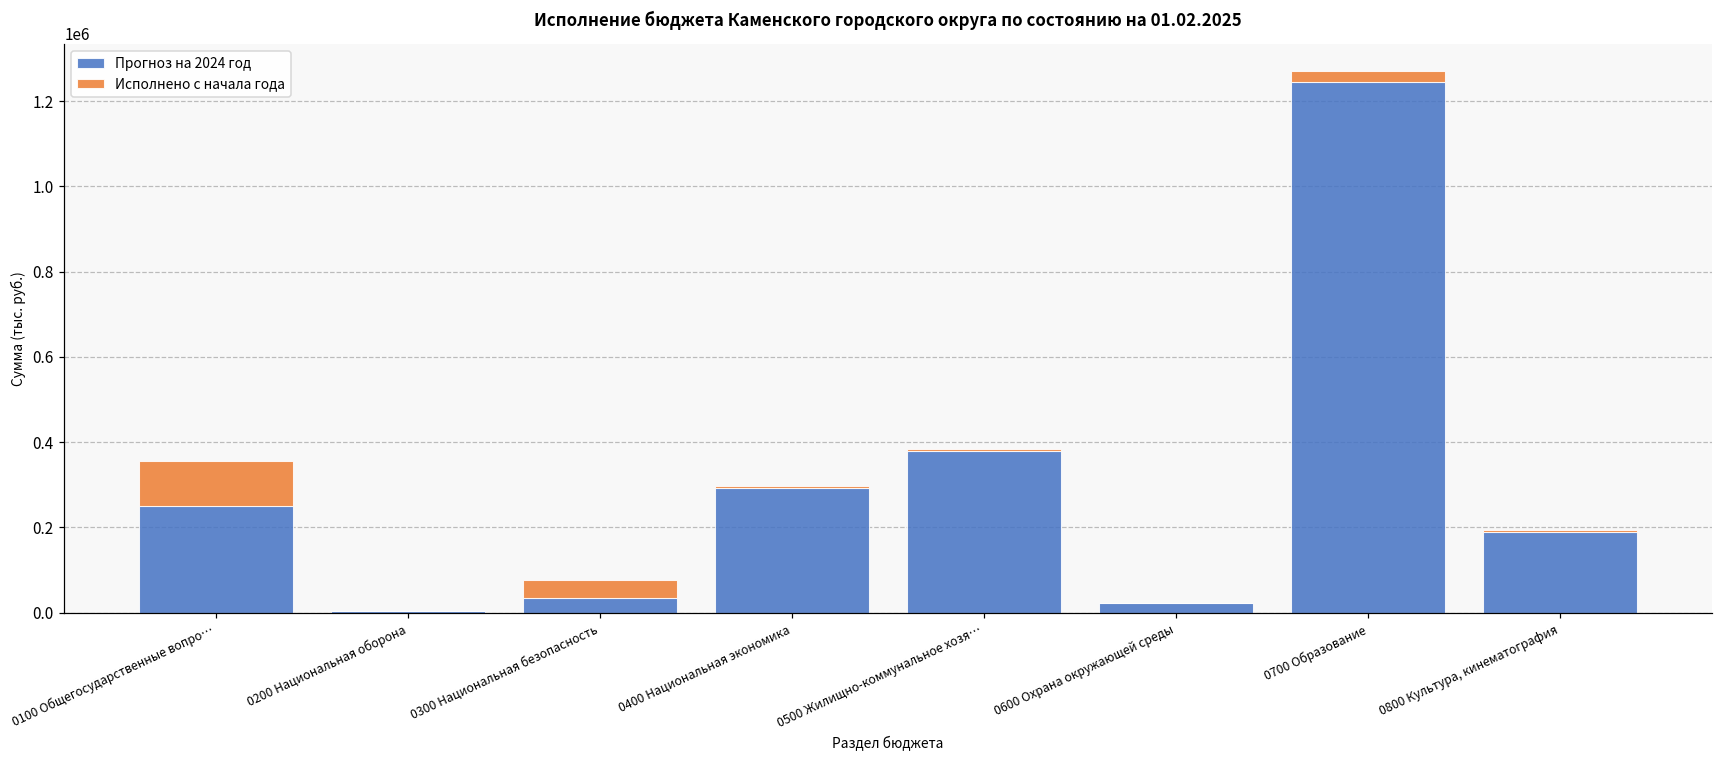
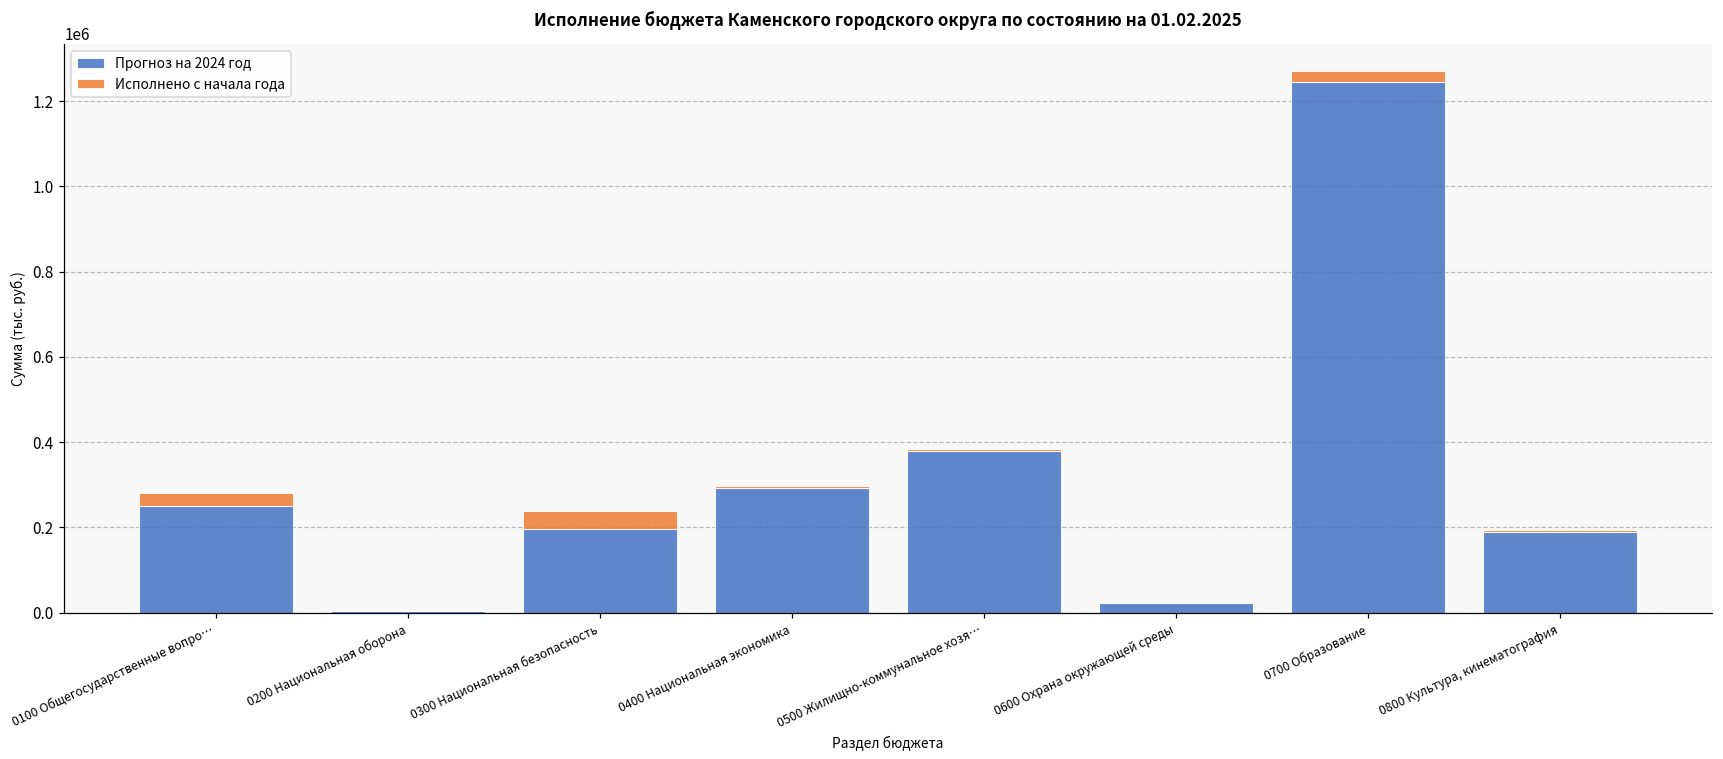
  {
    "Прогноз на 2024 год": {
      "0100 Общегосударственные вопро…": 250000,
-     "0300 Национальная безопасность": 30000,
+     "0300 Национальная безопасность": 200000,
      "0400 Национальная экономика": 290000,
      "0500 Жилищно-коммунальное хозя…": 380000,
      "0600 Охрана окружающей среды": 20000,
      "0700 Образование": 1250000,
      "0800 Культура, кинематография": 190000
    },
    "Исполнено с начала года": {
-     "0100 Общегосударственные вопро…": 110000,
+     "0100 Общегосударственные вопро…": 30000,
      "0300 Национальная безопасность": 40000,
      "0600 Охрана окружающей среды": 0,
      "0700 Образование": 20000
    }
  }
